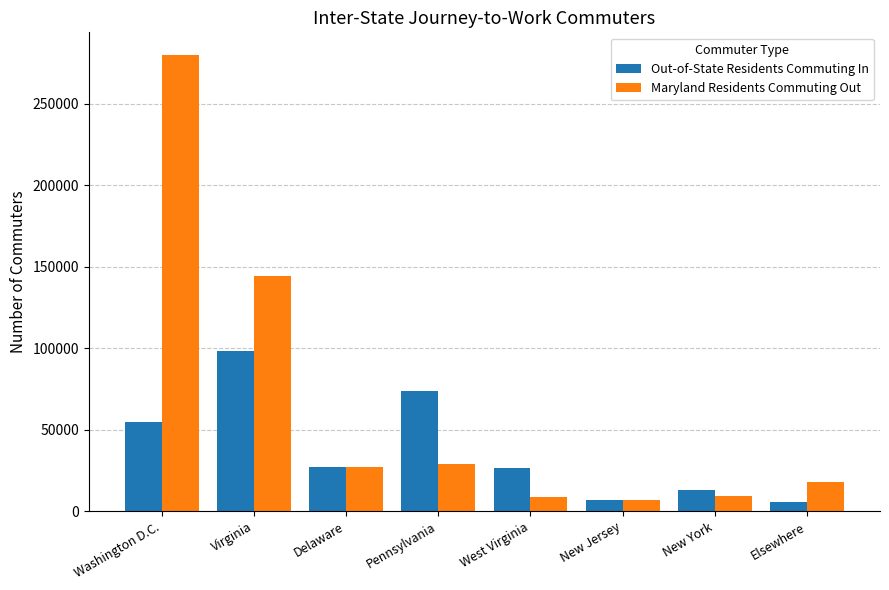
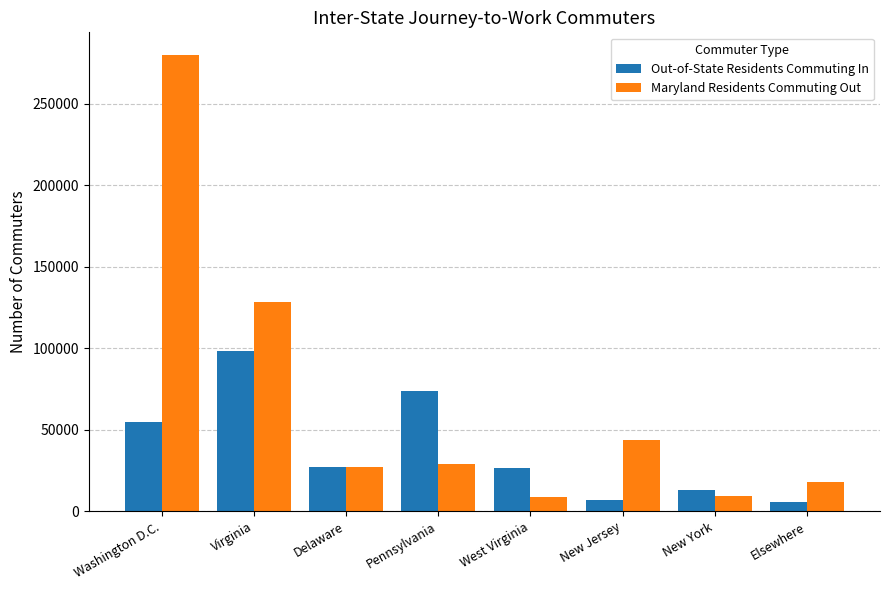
  {
    "Out-of-State Residents Commuting In": {
      "Washington D.C.": 55000,
      "Virginia": 98000,
      "Delaware": 27000,
      "Pennsylvania": 74000,
      "West Virginia": 26000,
      "New Jersey": 7000,
      "New York": 13000,
      "Elsewhere": 6000
    },
    "Maryland Residents Commuting Out": {
      "Washington D.C.": 280000,
-     "Virginia": 144000,
+     "Virginia": 129000,
      "Delaware": 27000,
      "Pennsylvania": 29000,
      "West Virginia": 9000,
-     "New Jersey": 7000,
+     "New Jersey": 44000,
      "New York": 9000,
      "Elsewhere": 18000
    }
  }
